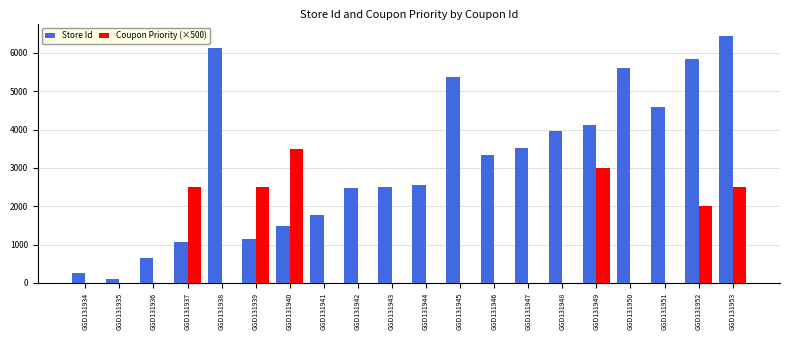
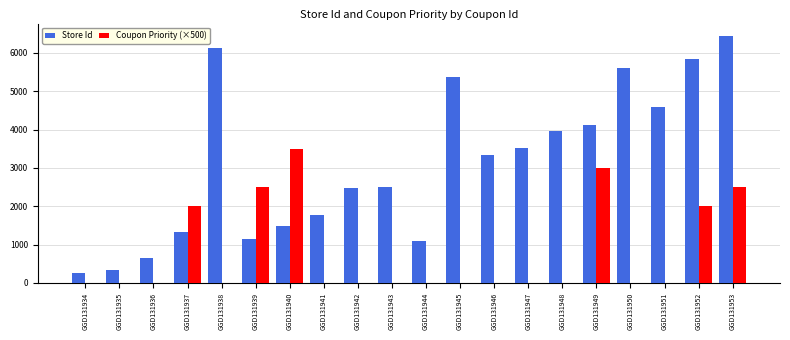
  {
    "Store Id": {
      "GGD131934": 300,
-     "GGD131935": 100,
+     "GGD131935": 300,
      "GGD131936": 700,
-     "GGD131937": 1100,
+     "GGD131937": 1300,
      "GGD131938": 6100,
      "GGD131939": 1200,
      "GGD131940": 1500,
      "GGD131941": 1800,
      "GGD131942": 2500,
      "GGD131943": 2500,
-     "GGD131944": 2600,
+     "GGD131944": 1100,
      "GGD131945": 5400,
      "GGD131946": 3300,
      "GGD131947": 3500,
      "GGD131948": 4000,
      "GGD131949": 4100,
      "GGD131950": 5600,
      "GGD131951": 4600,
      "GGD131952": 5900,
      "GGD131953": 6400
    },
    "Coupon Priority (×500)": {
      "GGD131934": 0,
      "GGD131935": 0,
      "GGD131936": 0,
-     "GGD131937": 2500,
+     "GGD131937": 2000,
      "GGD131938": 0,
      "GGD131939": 2500,
      "GGD131940": 3500,
      "GGD131941": 0,
      "GGD131942": 0,
      "GGD131943": 0,
      "GGD131944": 0,
      "GGD131945": 0,
      "GGD131946": 0,
      "GGD131947": 0,
      "GGD131948": 0,
      "GGD131949": 3000,
      "GGD131950": 0,
      "GGD131951": 0,
      "GGD131952": 2000,
      "GGD131953": 2500
    }
  }
